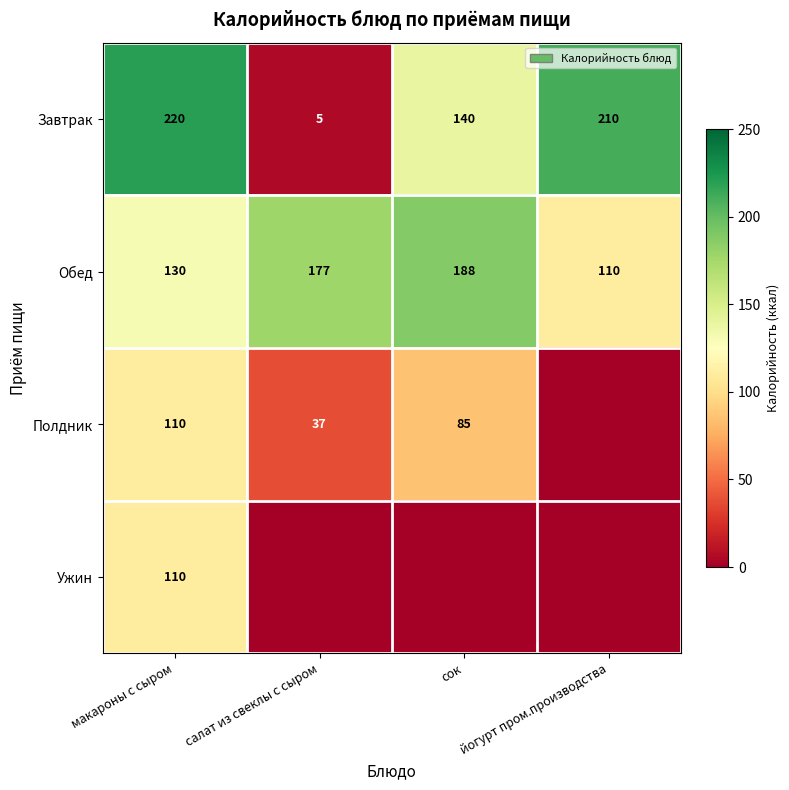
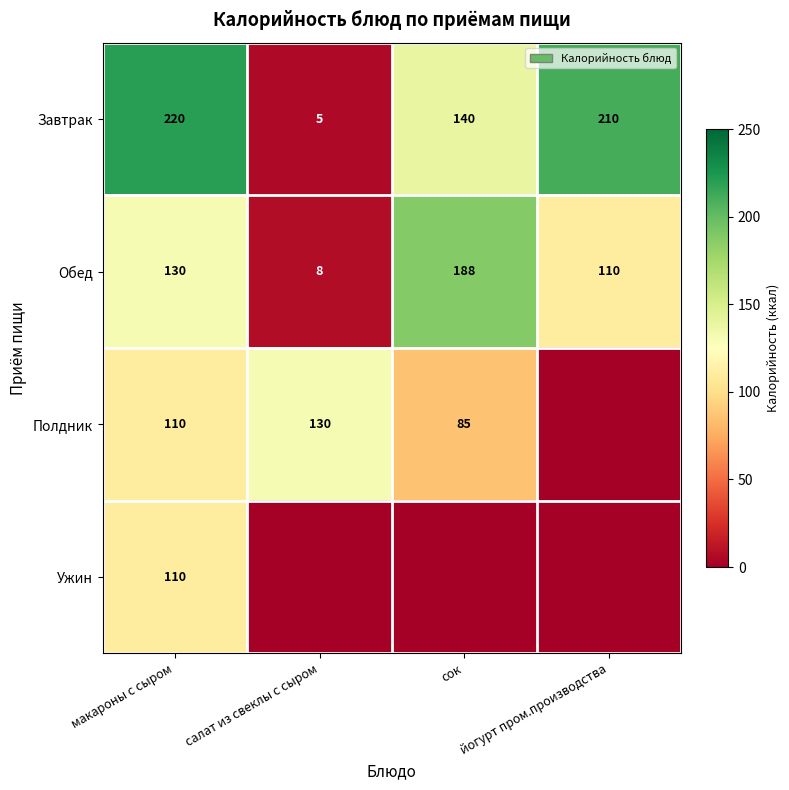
  {
    "Завтрак": {
      "макароны с сыром": 220,
      "салат из свеклы с сыром": 5,
      "сок": 140,
      "йогурт пром.производства": 210
    },
    "Обед": {
      "макароны с сыром": 130,
-     "салат из свеклы с сыром": 177,
+     "салат из свеклы с сыром": 8,
      "сок": 188,
      "йогурт пром.производства": 110
    },
    "Полдник": {
      "макароны с сыром": 110,
-     "салат из свеклы с сыром": 37,
+     "салат из свеклы с сыром": 130,
      "сок": 85
    },
    "Ужин": {
      "макароны с сыром": 110
    }
  }
